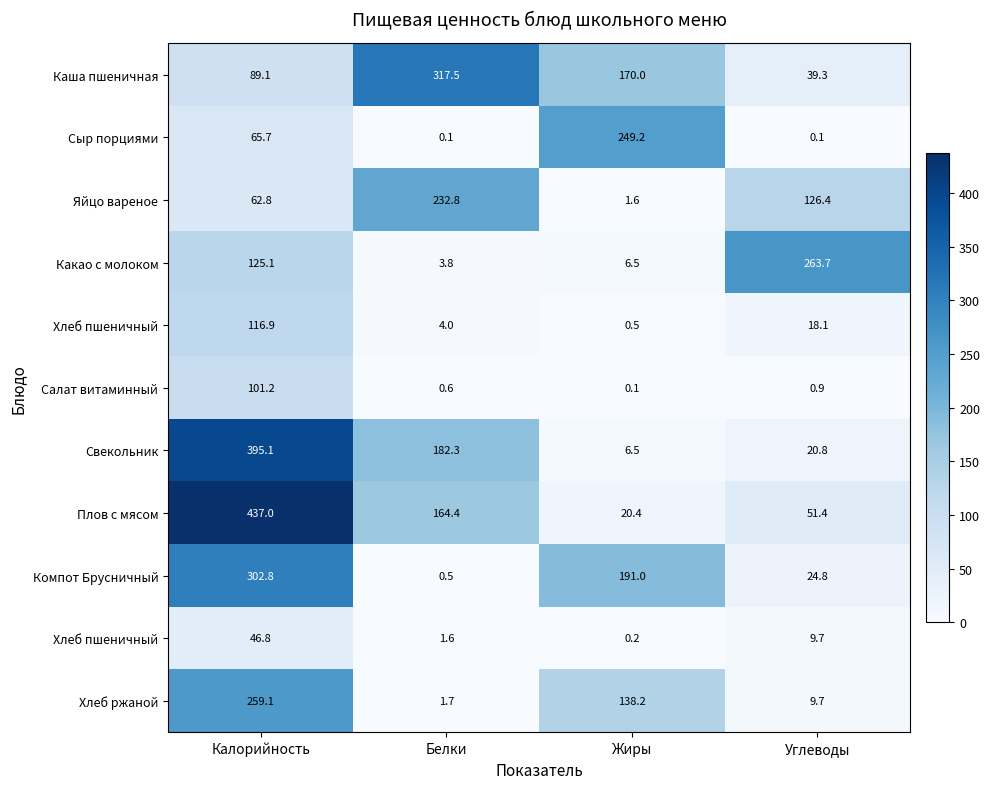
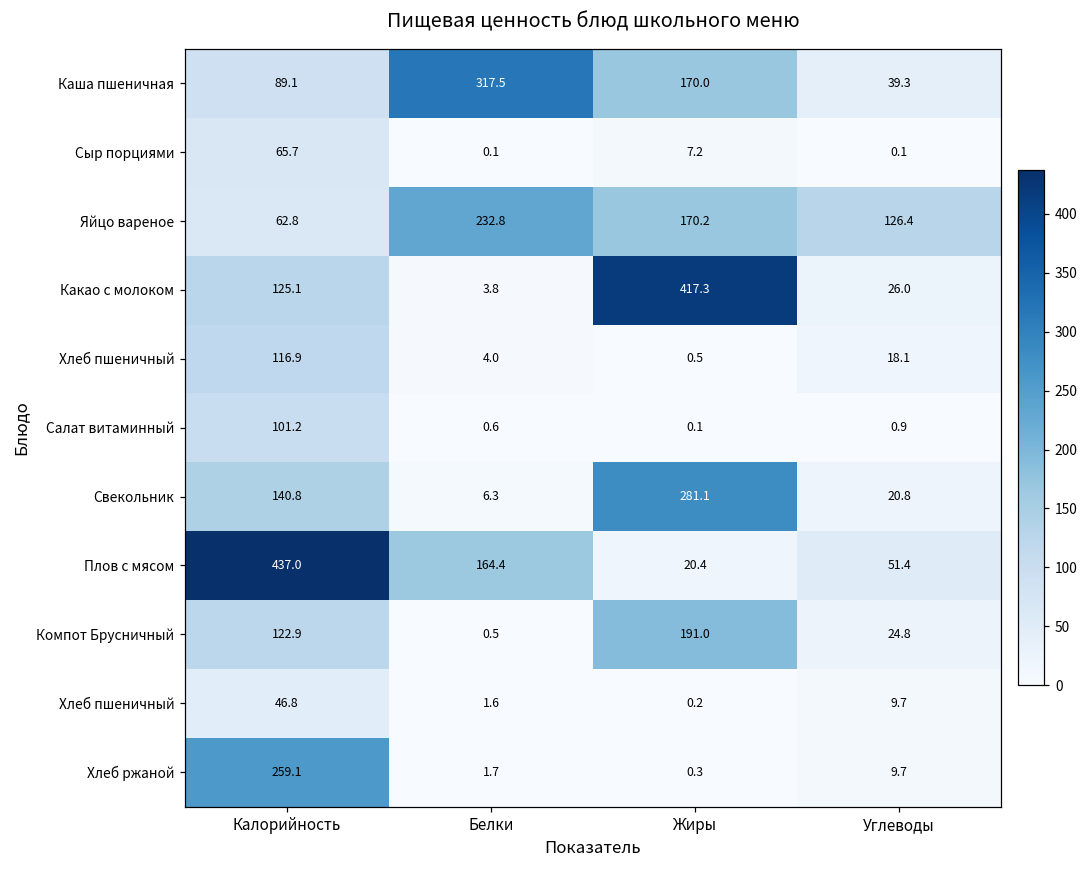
  {
    "Каша пшеничная": {
      "Калорийность": 89.1,
      "Белки": 317.5,
      "Жиры": 170.0,
      "Углеводы": 39.3
    },
    "Сыр порциями": {
      "Калорийность": 65.7,
      "Белки": 0.1,
-     "Жиры": 249.2,
+     "Жиры": 7.2,
      "Углеводы": 0.1
    },
    "Яйцо вареное": {
      "Калорийность": 62.8,
      "Белки": 232.8,
-     "Жиры": 1.6,
+     "Жиры": 170.2,
      "Углеводы": 126.4
    },
    "Какао с молоком": {
      "Калорийность": 125.1,
      "Белки": 3.8,
-     "Жиры": 6.5,
-     "Углеводы": 263.7
+     "Жиры": 417.3,
+     "Углеводы": 26.0
    },
    "Салат витаминный": {
      "Калорийность": 101.2,
      "Белки": 0.6,
      "Жиры": 0.1,
      "Углеводы": 0.9
    },
    "Свекольник": {
-     "Калорийность": 395.1,
-     "Белки": 182.3,
-     "Жиры": 6.5,
+     "Калорийность": 140.8,
+     "Белки": 6.3,
+     "Жиры": 281.1,
      "Углеводы": 20.8
    },
    "Плов с мясом": {
      "Калорийность": 437.0,
      "Белки": 164.4,
      "Жиры": 20.4,
      "Углеводы": 51.4
    },
    "Компот Брусничный": {
-     "Калорийность": 302.8,
+     "Калорийность": 122.9,
      "Белки": 0.5,
      "Жиры": 191.0,
      "Углеводы": 24.8
    },
    "Хлеб ржаной": {
      "Калорийность": 259.1,
      "Белки": 1.7,
-     "Жиры": 138.2,
+     "Жиры": 0.3,
      "Углеводы": 9.7
    }
  }
